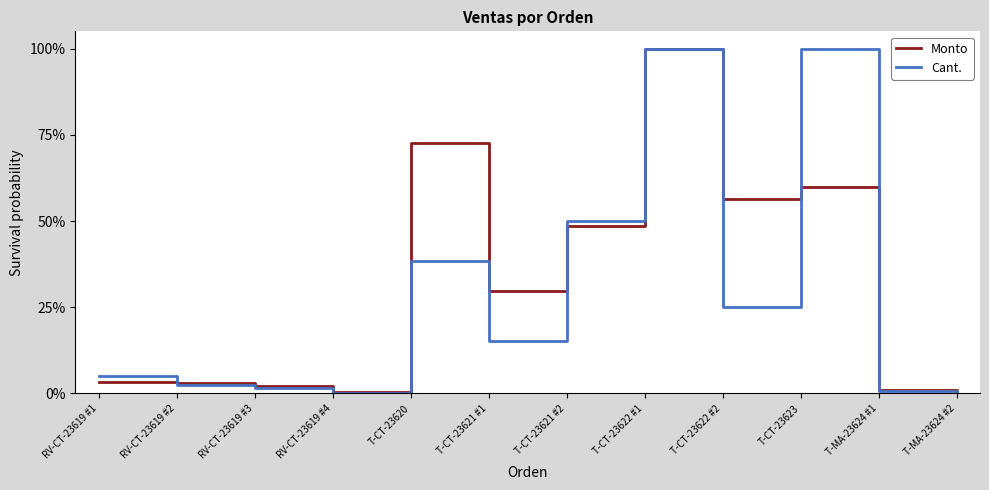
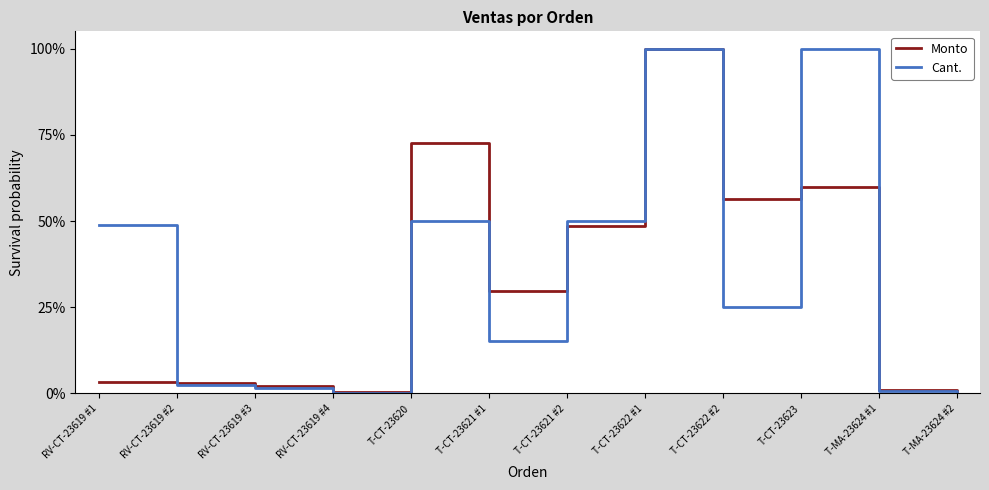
  {
    "Monto": {
      "RV-CT-23619 #1": "3%",
      "T-CT-23620": "73%",
      "T-CT-23621 #1": "30%",
      "T-CT-23621 #2": "48%",
      "T-CT-23622 #2": "56%",
      "T-CT-23623": "60%"
    },
    "Cant.": {
-     "RV-CT-23619 #1": "5%",
-     "T-CT-23620": "38%",
+     "RV-CT-23619 #1": "49%",
+     "T-CT-23620": "50%",
      "T-CT-23621 #1": "15%",
      "T-CT-23621 #2": "50%",
      "T-CT-23622 #2": "25%",
      "T-CT-23623": "100%"
    }
  }
